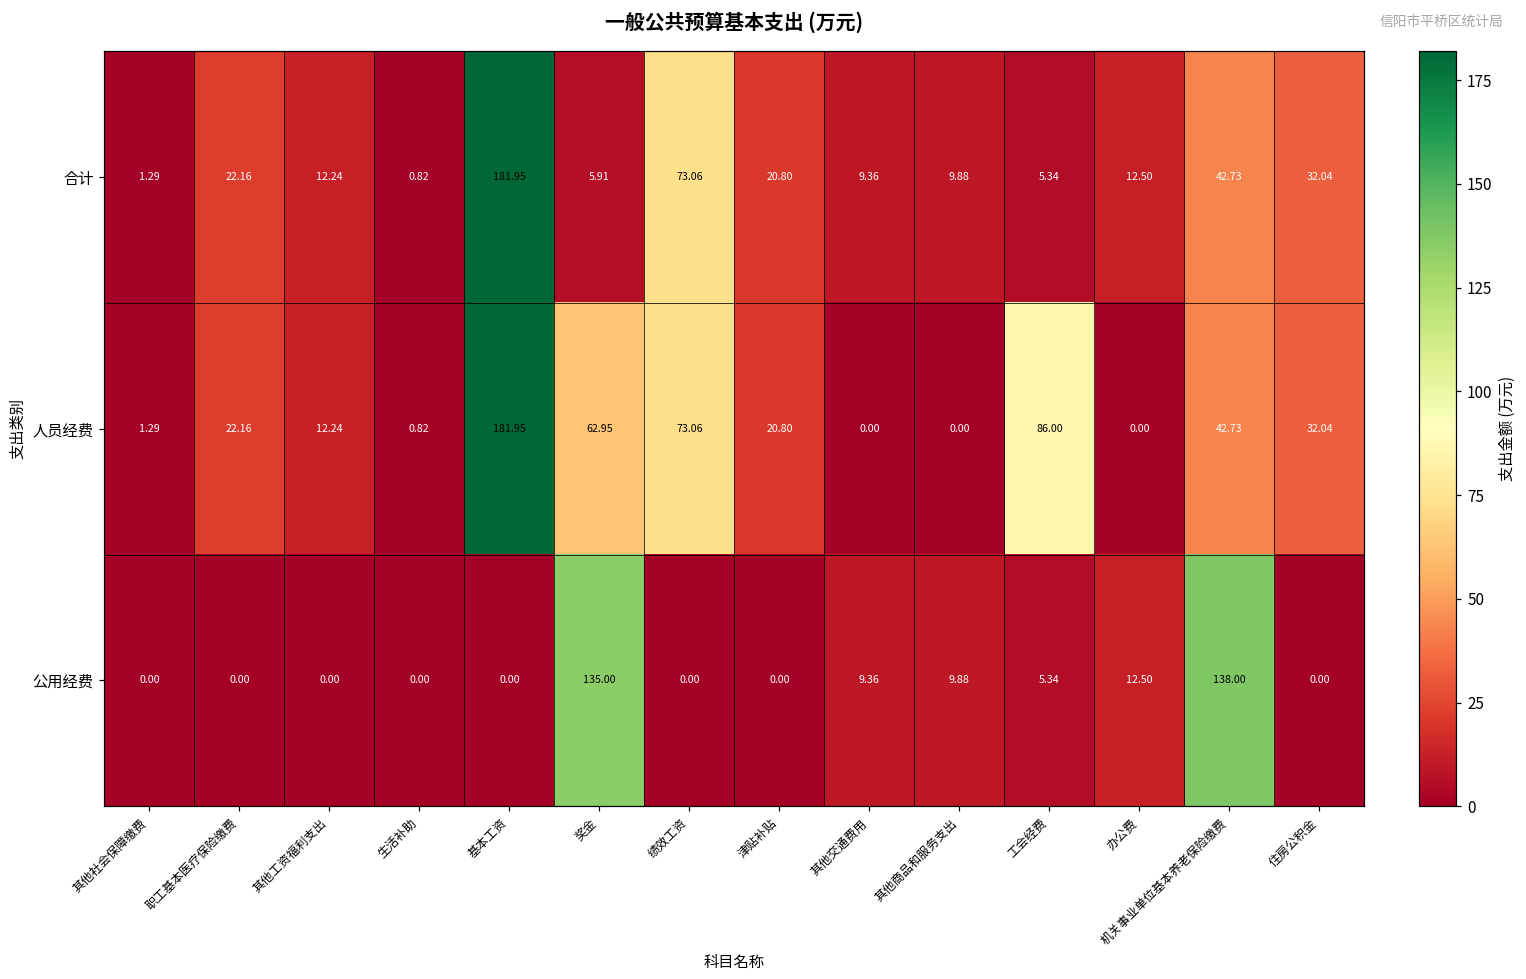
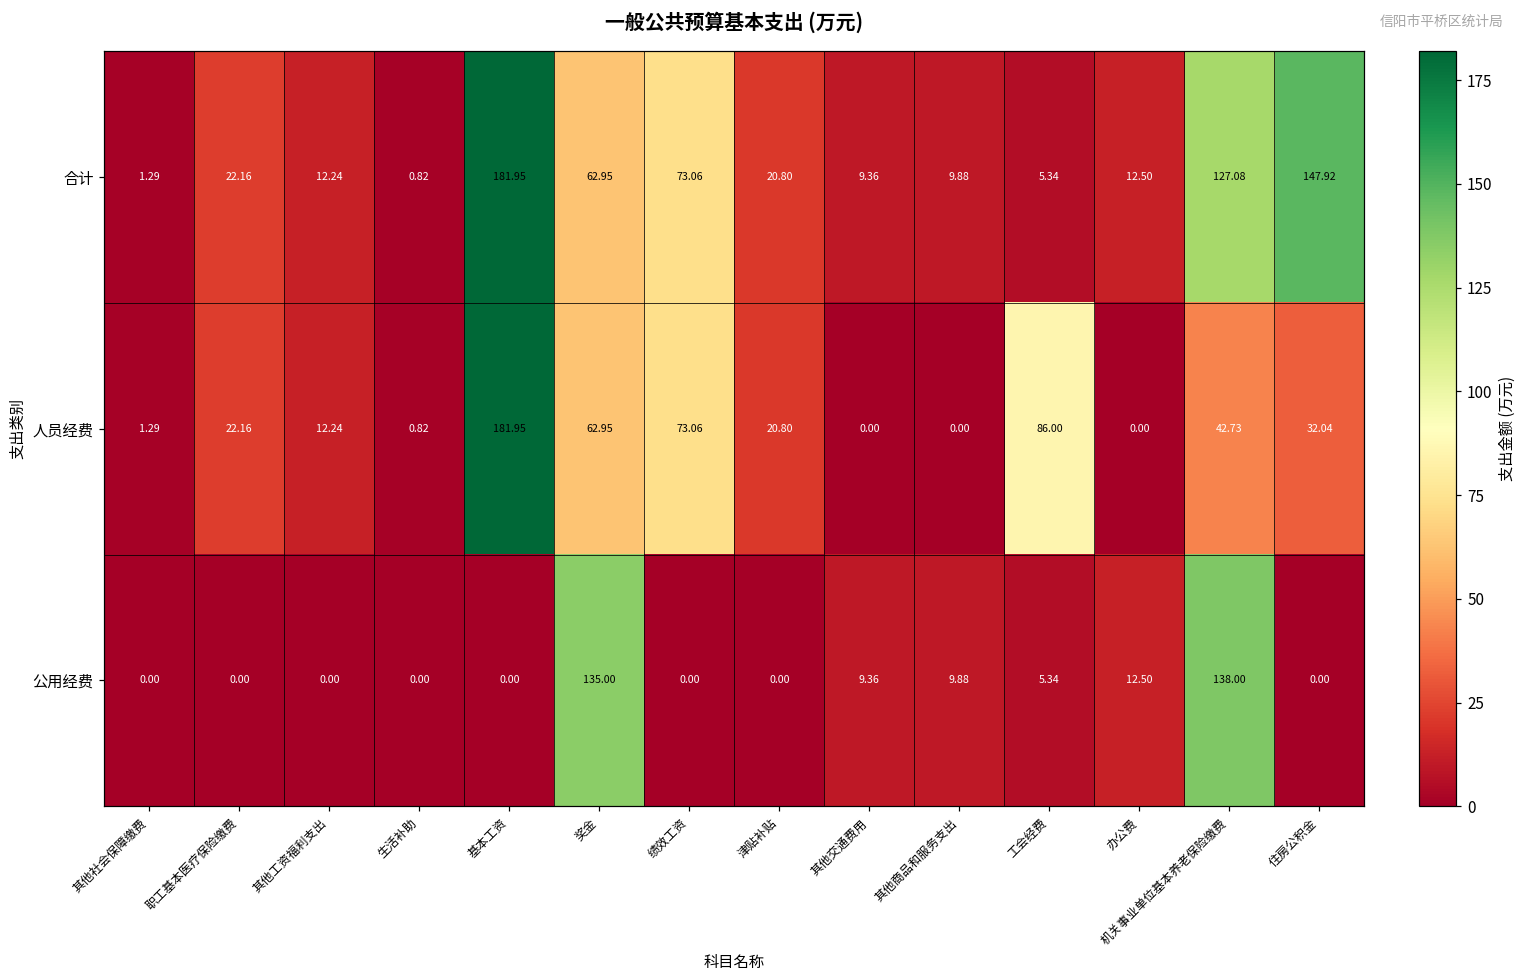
  {
    "合计": {
      "其他社会保障缴费": 1.29,
      "职工基本医疗保险缴费": 22.16,
      "其他工资福利支出": 12.24,
      "生活补助": 0.82,
      "基本工资": 181.95,
-     "奖金": 5.91,
+     "奖金": 62.95,
      "绩效工资": 73.06,
      "津贴补贴": 20.80,
      "其他交通费用": 9.36,
      "其他商品和服务支出": 9.88,
      "工会经费": 5.34,
      "办公费": 12.50,
-     "机关事业单位基本养老保险缴费": 42.73,
-     "住房公积金": 32.04
+     "机关事业单位基本养老保险缴费": 127.08,
+     "住房公积金": 147.92
    },
    "人员经费": {
      "其他社会保障缴费": 1.29,
      "职工基本医疗保险缴费": 22.16,
      "其他工资福利支出": 12.24,
      "生活补助": 0.82,
      "基本工资": 181.95,
      "奖金": 62.95,
      "绩效工资": 73.06,
      "津贴补贴": 20.80,
      "其他交通费用": 0.00,
      "其他商品和服务支出": 0.00,
      "工会经费": 86.00,
      "办公费": 0.00,
      "机关事业单位基本养老保险缴费": 42.73,
      "住房公积金": 32.04
    },
    "公用经费": {
      "其他社会保障缴费": 0.00,
      "职工基本医疗保险缴费": 0.00,
      "其他工资福利支出": 0.00,
      "生活补助": 0.00,
      "基本工资": 0.00,
      "奖金": 135.00,
      "绩效工资": 0.00,
      "津贴补贴": 0.00,
      "其他交通费用": 9.36,
      "其他商品和服务支出": 9.88,
      "工会经费": 5.34,
      "办公费": 12.50,
      "机关事业单位基本养老保险缴费": 138.00,
      "住房公积金": 0.00
    }
  }
